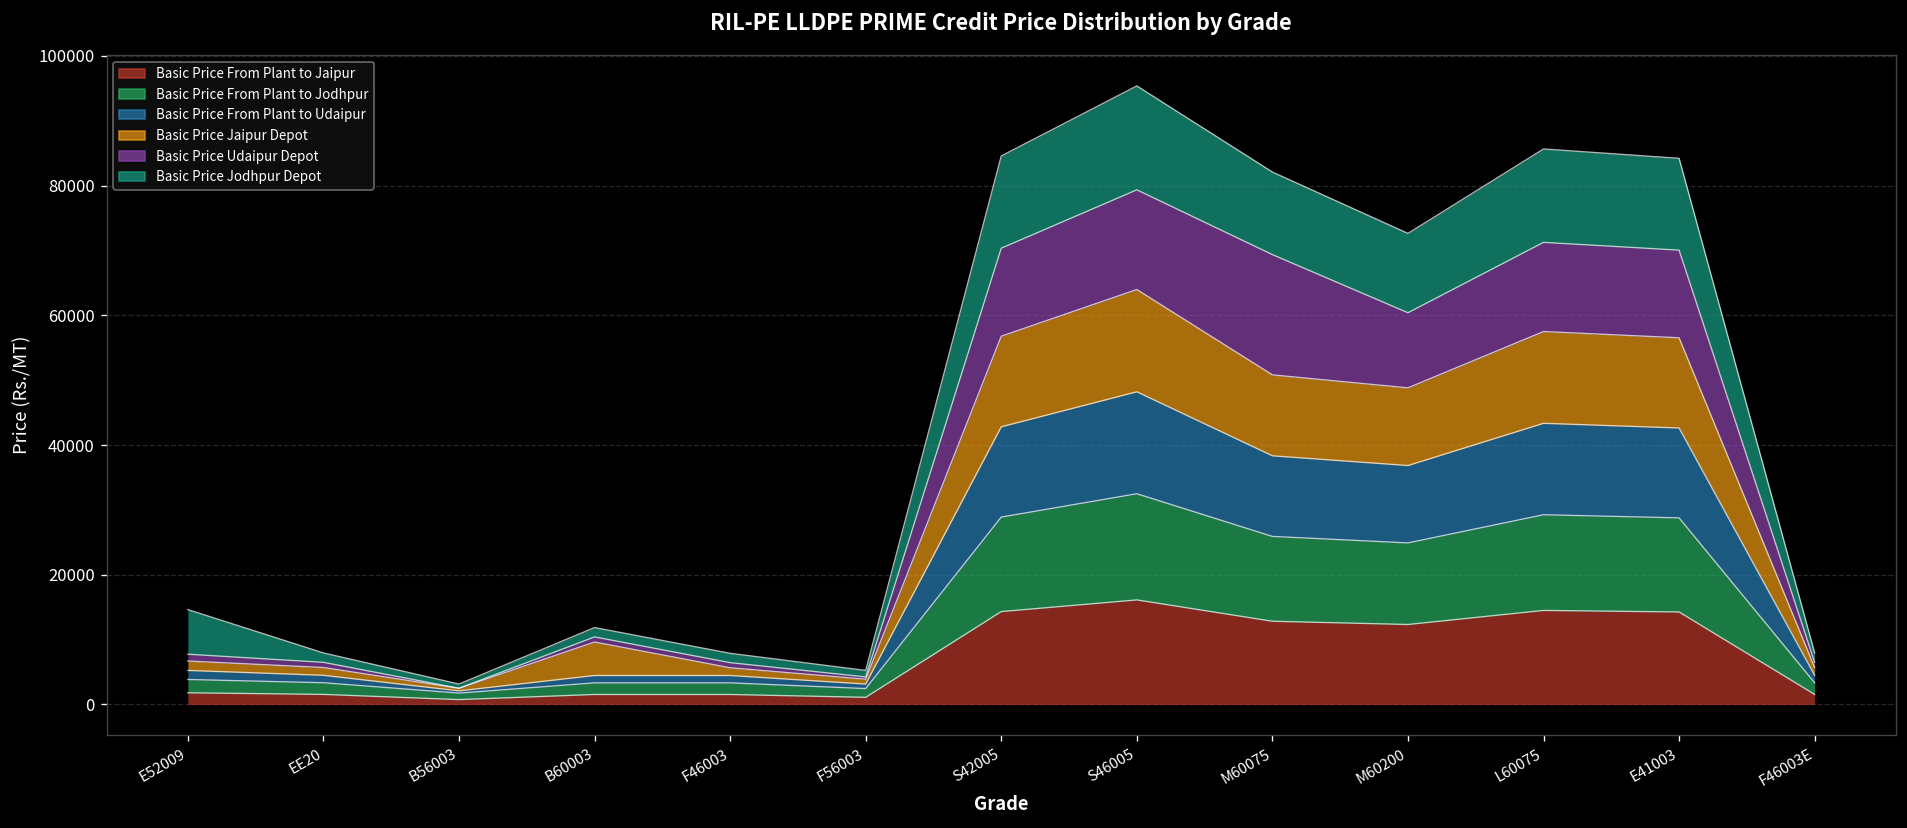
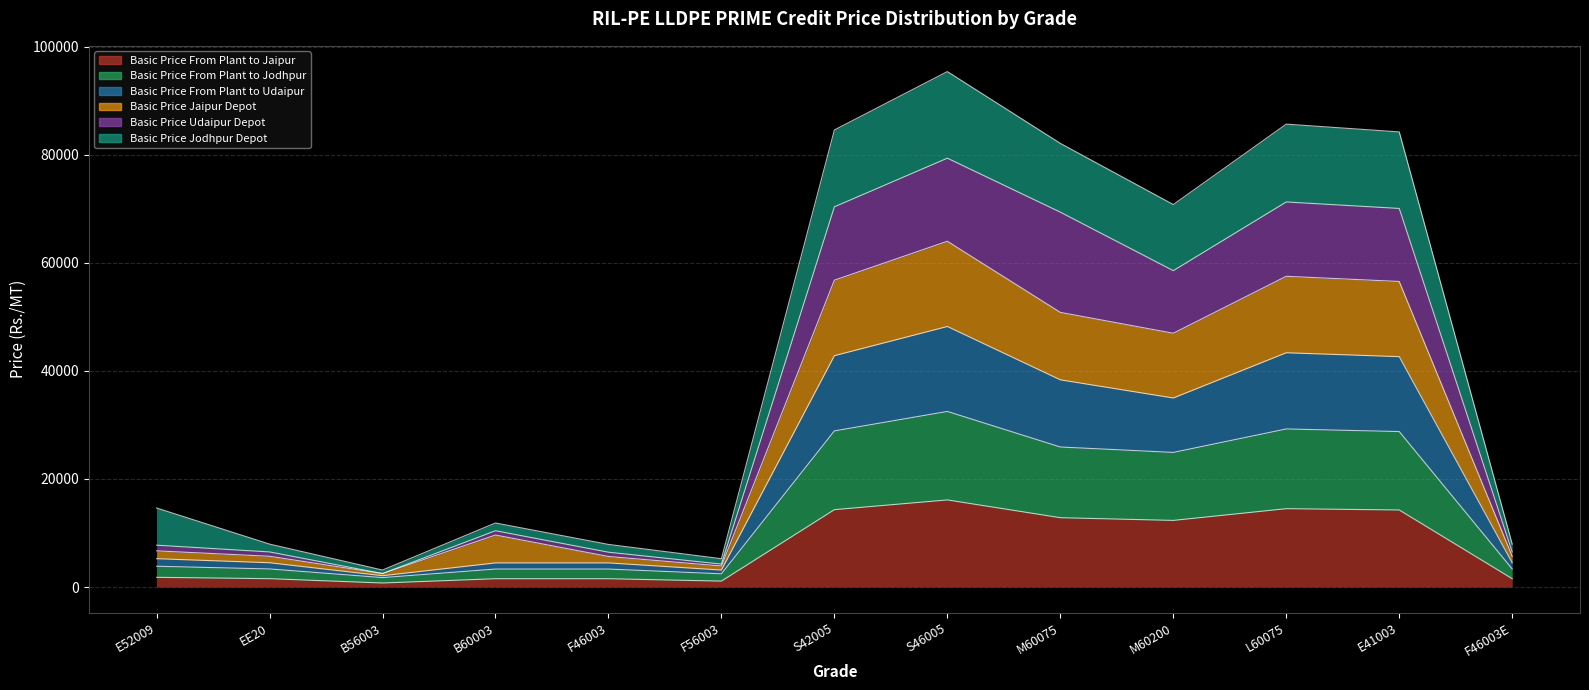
  {
    "Basic Price From Plant to Jaipur": {
      "E52009": 2000,
      "EE20": 2000,
      "B56003": 1000,
      "B60003": 2000,
      "F46003": 2000,
      "F56003": 1000,
      "S42005": 14000,
      "S46005": 16000,
      "M60075": 13000,
      "M60200": 12000,
      "L60075": 15000,
      "E41003": 14000,
      "F46003E": 2000
    },
    "Basic Price From Plant to Udaipur": {
      "E52009": 1000,
      "EE20": 1000,
      "B60003": 1000,
      "F46003": 1000,
      "F56003": 1000,
      "S42005": 14000,
      "S46005": 16000,
      "M60075": 12000,
-     "M60200": 12000,
+     "M60200": 10000,
      "L60075": 14000,
      "E41003": 14000,
      "F46003E": 1000
    },
    "Basic Price Jaipur Depot": {
      "E52009": 1000,
      "EE20": 1000,
      "B60003": 5000,
      "F46003": 1000,
      "S42005": 14000,
      "S46005": 16000,
      "M60075": 12000,
      "M60200": 12000,
      "L60075": 14000,
      "E41003": 14000,
      "F46003E": 1000
    },
    "Basic Price Udaipur Depot": {
      "E52009": 1000,
      "EE20": 1000,
      "B60003": 1000,
      "F46003": 1000,
      "S42005": 14000,
      "S46005": 15000,
      "M60075": 19000,
      "M60200": 12000,
      "L60075": 14000,
      "E41003": 14000,
      "F46003E": 1000
    }
  }
